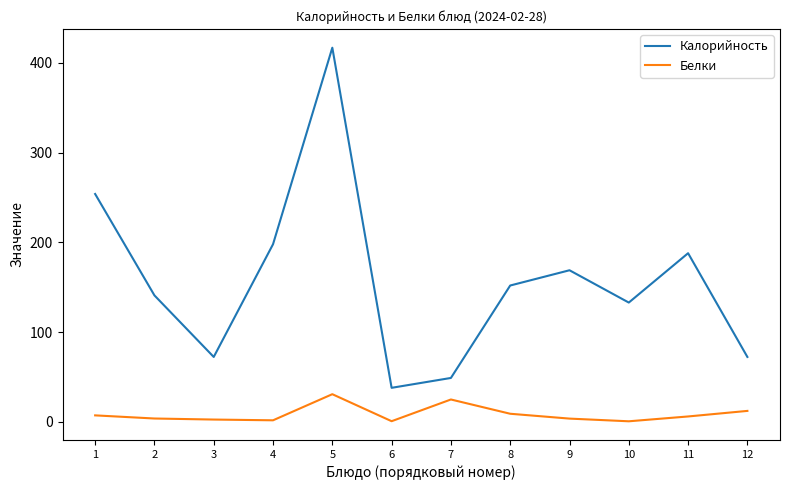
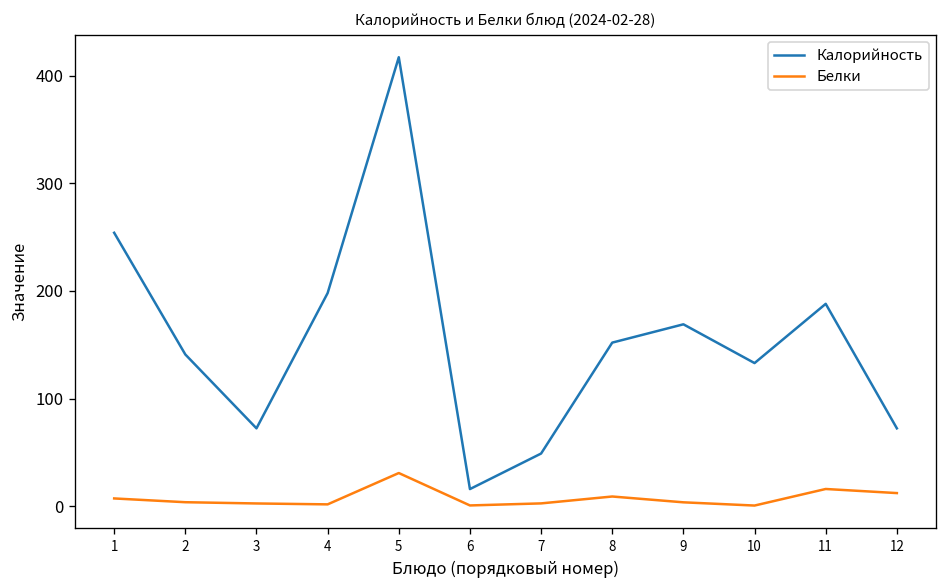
  {
    "Калорийность": {
      "1": 250,
      "2": 140,
      "3": 70,
      "4": 200,
      "5": 420,
-     "6": 40,
+     "6": 20,
      "7": 50,
      "8": 150,
      "9": 170,
      "10": 130,
      "11": 190,
      "12": 70
    },
    "Белки": {
      "1": 10,
      "2": 0,
      "3": 0,
      "4": 0,
      "5": 30,
      "6": 0,
-     "7": 30,
+     "7": 0,
      "8": 10,
      "9": 0,
      "10": 0,
-     "11": 10,
+     "11": 20,
      "12": 10
    }
  }
